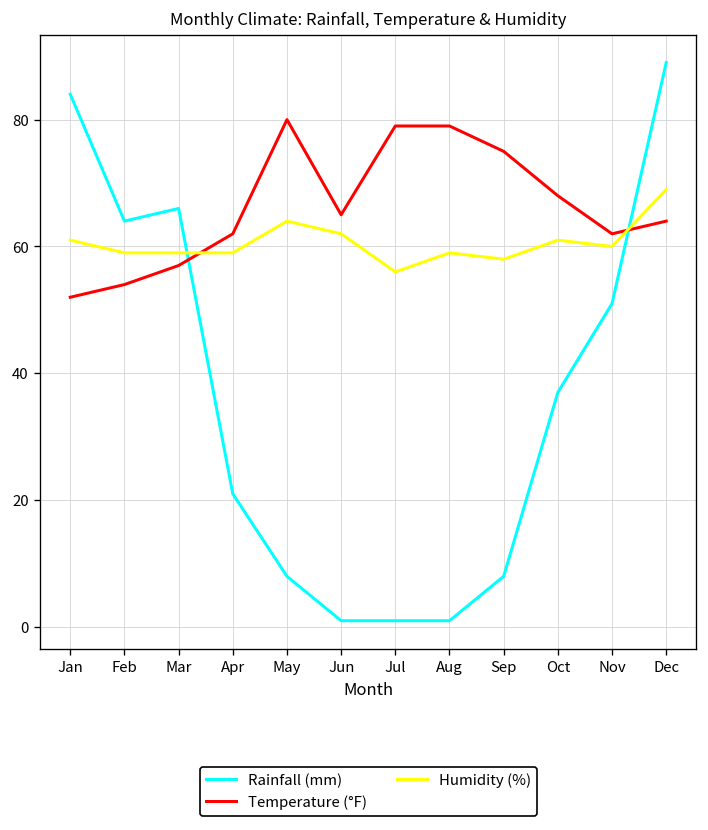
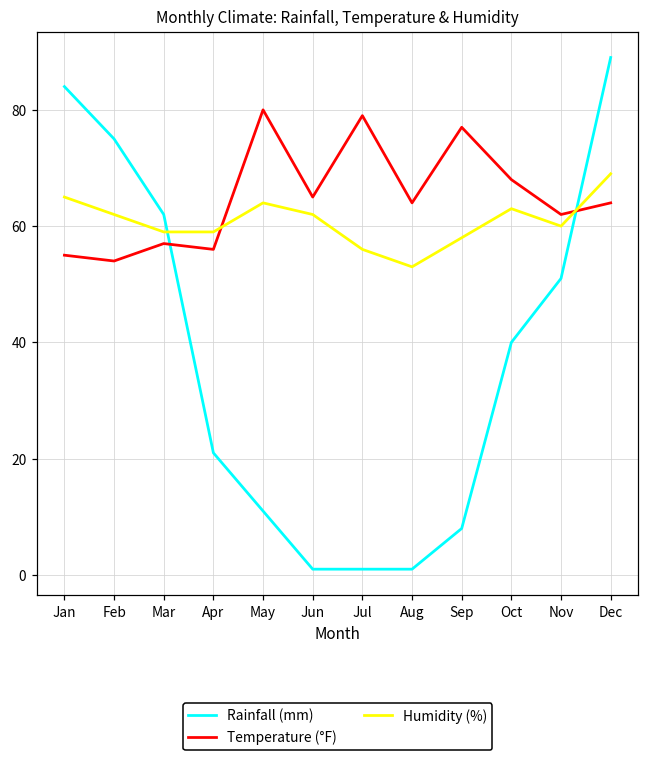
  {
    "Rainfall (mm)": {
      "Jan": 84,
-     "Feb": 64,
-     "Mar": 66,
+     "Feb": 75,
+     "Mar": 62,
      "Apr": 21,
-     "May": 8,
+     "May": 11,
      "Jun": 1,
      "Jul": 1,
      "Aug": 1,
      "Sep": 8,
-     "Oct": 37,
+     "Oct": 40,
      "Nov": 51,
      "Dec": 89
    },
    "Temperature (°F)": {
-     "Jan": 52,
+     "Jan": 55,
      "Feb": 54,
      "Mar": 57,
-     "Apr": 62,
+     "Apr": 56,
      "May": 80,
      "Jun": 65,
      "Jul": 79,
-     "Aug": 79,
-     "Sep": 75,
+     "Aug": 64,
+     "Sep": 77,
      "Oct": 68,
      "Nov": 62,
      "Dec": 64
    },
    "Humidity (%)": {
-     "Jan": 61,
-     "Feb": 59,
+     "Jan": 65,
+     "Feb": 62,
      "Mar": 59,
      "Apr": 59,
      "May": 64,
      "Jun": 62,
      "Jul": 56,
-     "Aug": 59,
+     "Aug": 53,
      "Sep": 58,
-     "Oct": 61,
+     "Oct": 63,
      "Nov": 60,
      "Dec": 69
    }
  }
